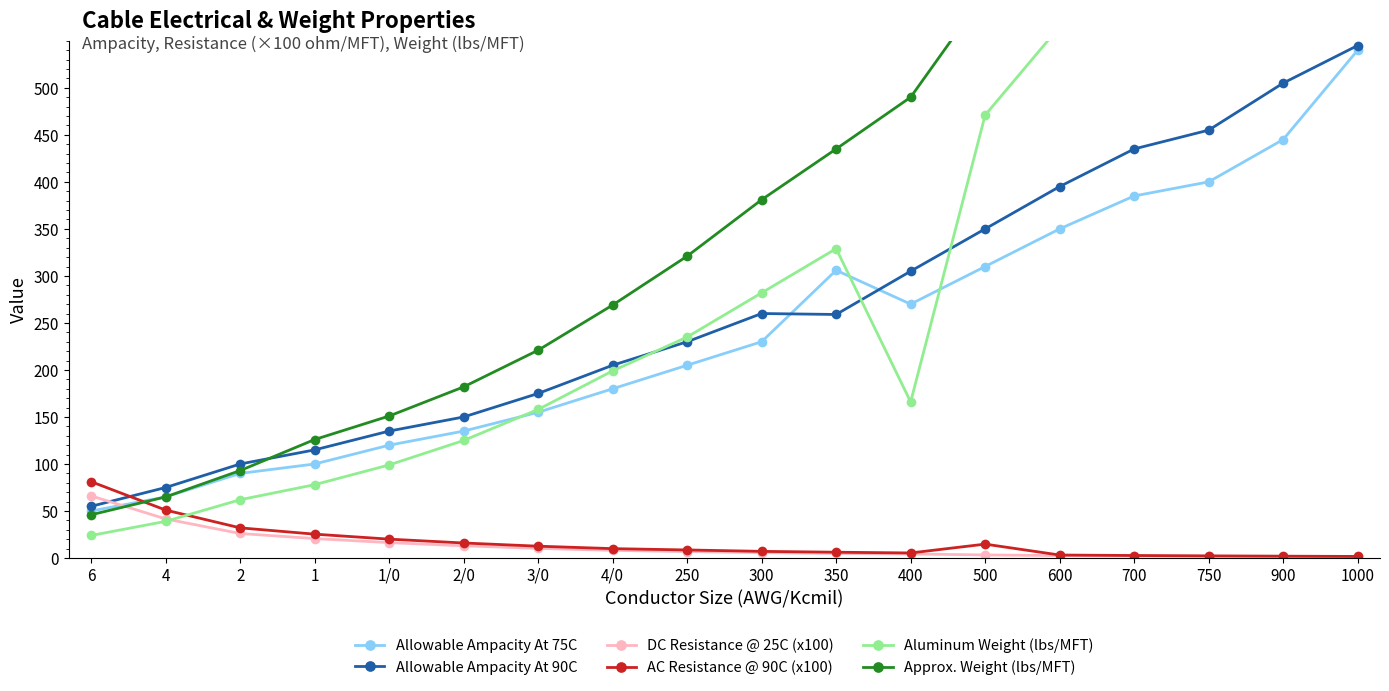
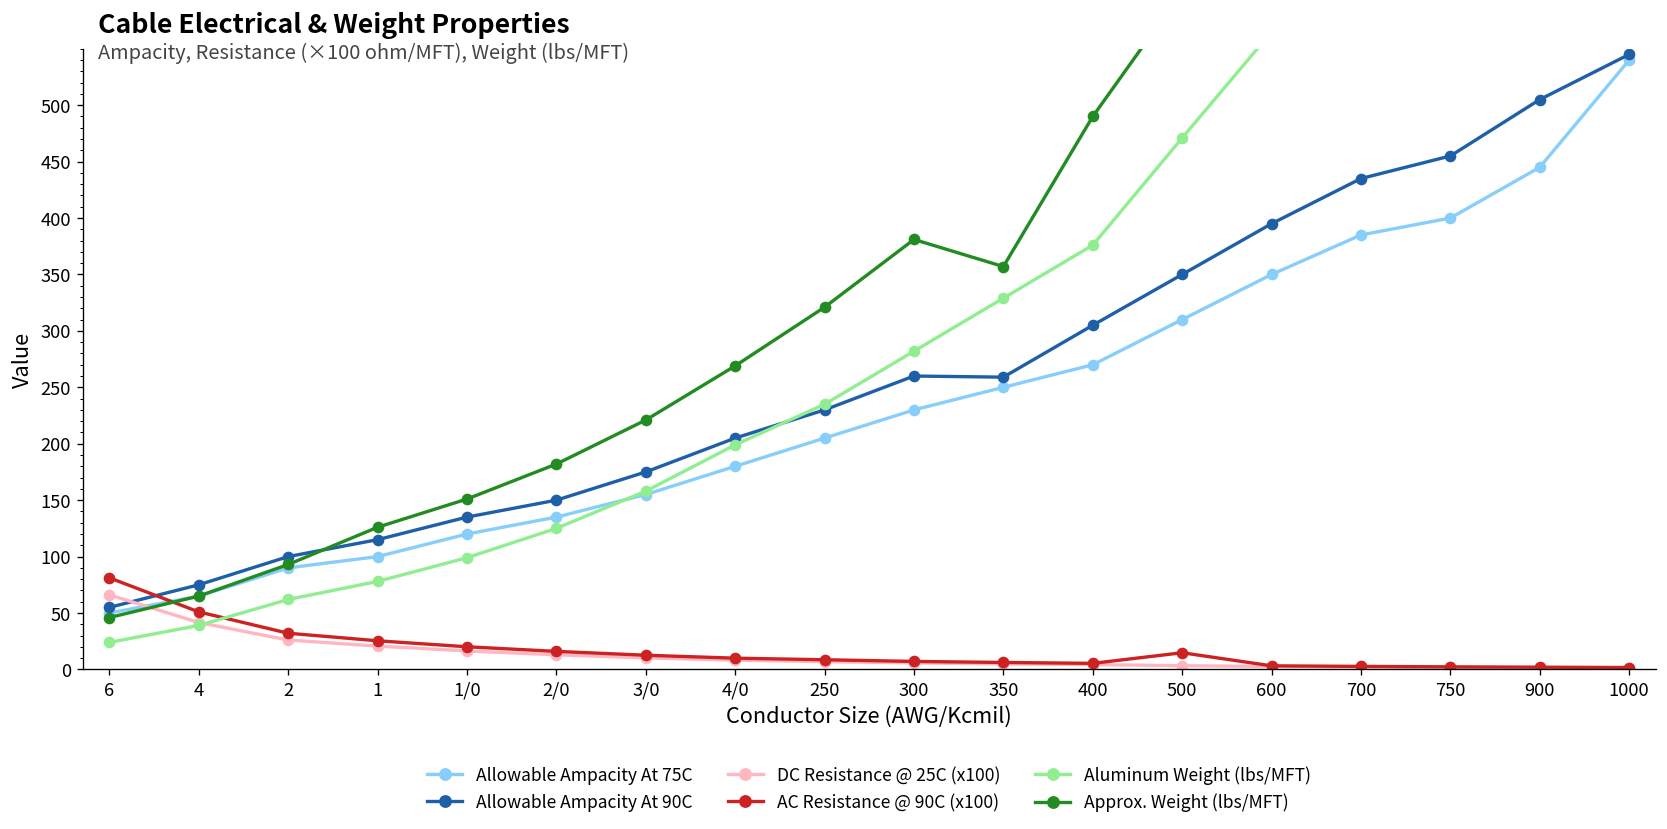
  {
    "Allowable Ampacity At 75C": {
      "6": 50,
      "2": 90,
      "1": 100,
      "1/0": 120,
      "2/0": 140,
      "3/0": 160,
      "4/0": 180,
      "250": 210,
      "300": 230,
-     "350": 310,
+     "350": 250,
      "400": 270,
      "500": 310,
      "600": 350,
      "700": 390,
      "750": 400,
      "900": 450,
      "1000": 540
    },
    "Allowable Ampacity At 90C": {
      "6": 60,
      "4": 80,
      "2": 100,
      "1": 120,
      "1/0": 140,
      "2/0": 150,
      "3/0": 180,
      "4/0": 210,
      "250": 230,
      "300": 260,
      "350": 260,
      "400": 310,
      "500": 350,
      "600": 400,
      "700": 440,
      "750": 460,
      "900": 510,
      "1000": 550
    },
    "DC Resistance @ 25C (x100)": {
      "6": 70,
      "2": 30,
      "1": 20,
      "1/0": 20,
      "2/0": 10,
      "500": 0
    },
    "AC Resistance @ 90C (x100)": {
      "6": 80,
      "4": 50,
      "2": 30,
      "1": 30,
      "1/0": 20,
      "2/0": 20,
      "500": 10
    },
    "Aluminum Weight (lbs/MFT)": {
      "6": 20,
      "2": 60,
      "1": 80,
      "1/0": 100,
      "2/0": 130,
      "3/0": 160,
      "4/0": 200,
      "250": 240,
      "300": 280,
      "350": 330,
-     "400": 170,
+     "400": 380,
      "500": 470
    },
    "Approx. Weight (lbs/MFT)": {
      "6": 50,
      "2": 90,
      "1": 130,
      "1/0": 150,
      "2/0": 180,
      "3/0": 220,
      "4/0": 270,
      "250": 320,
      "300": 380,
-     "350": 440,
+     "350": 360,
      "400": 490
    }
  }
